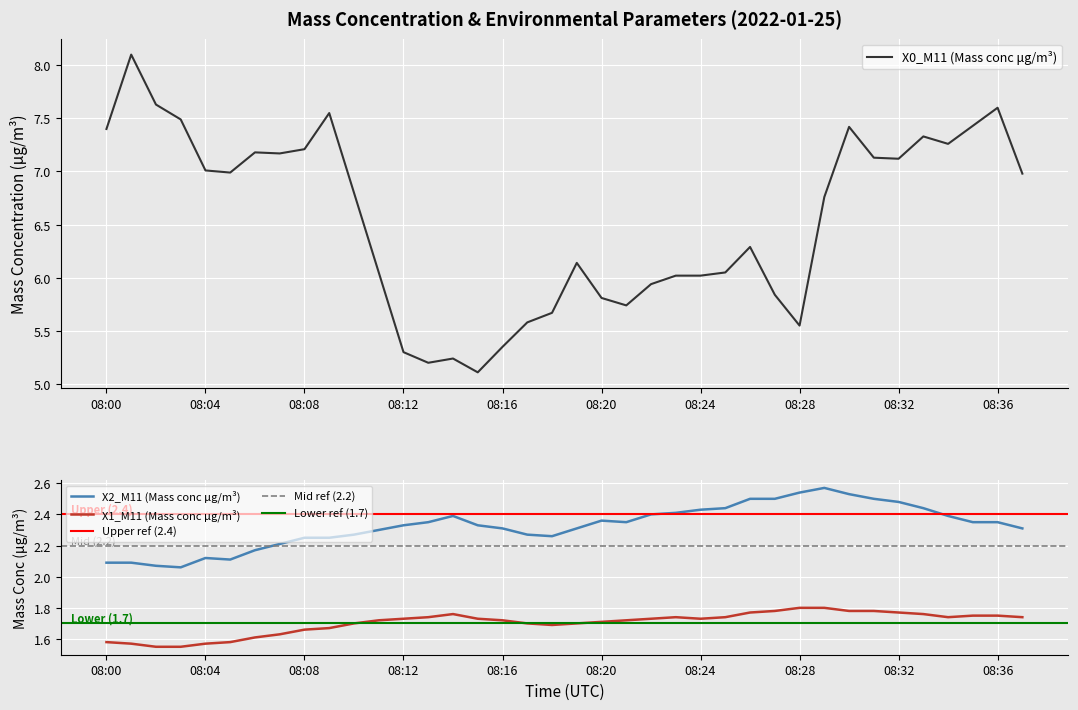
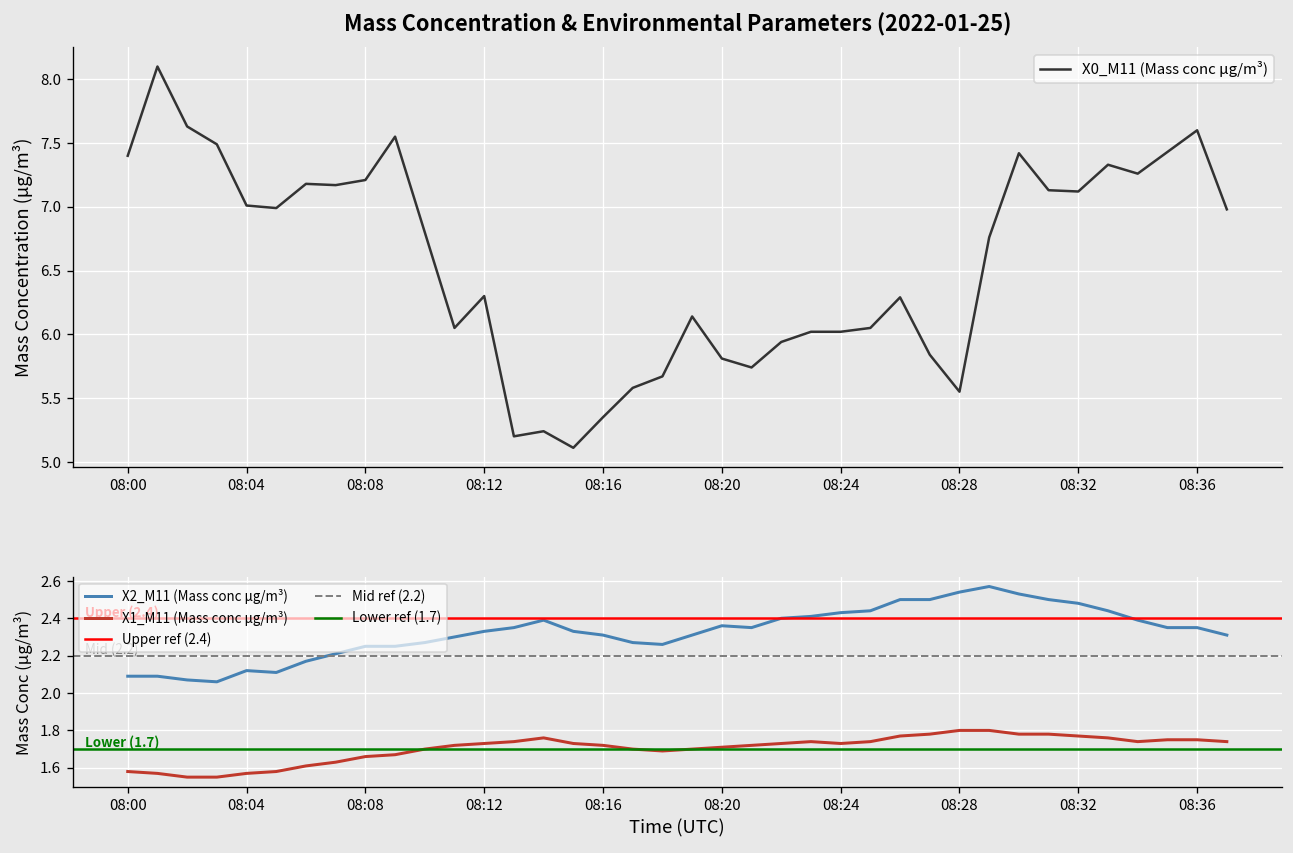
  {
    "Mass Concentration & Environmental Parameters (2022-01-25)": {
      "08:00": 7.4,
      "08:04": 7.0,
      "08:08": 7.2,
-     "08:12": 5.3,
+     "08:12": 6.3,
      "08:16": 5.35,
      "08:20": 5.8,
      "08:24": 6.0,
      "08:28": 5.55,
      "08:32": 7.1,
      "08:36": 7.6
    }
  }
